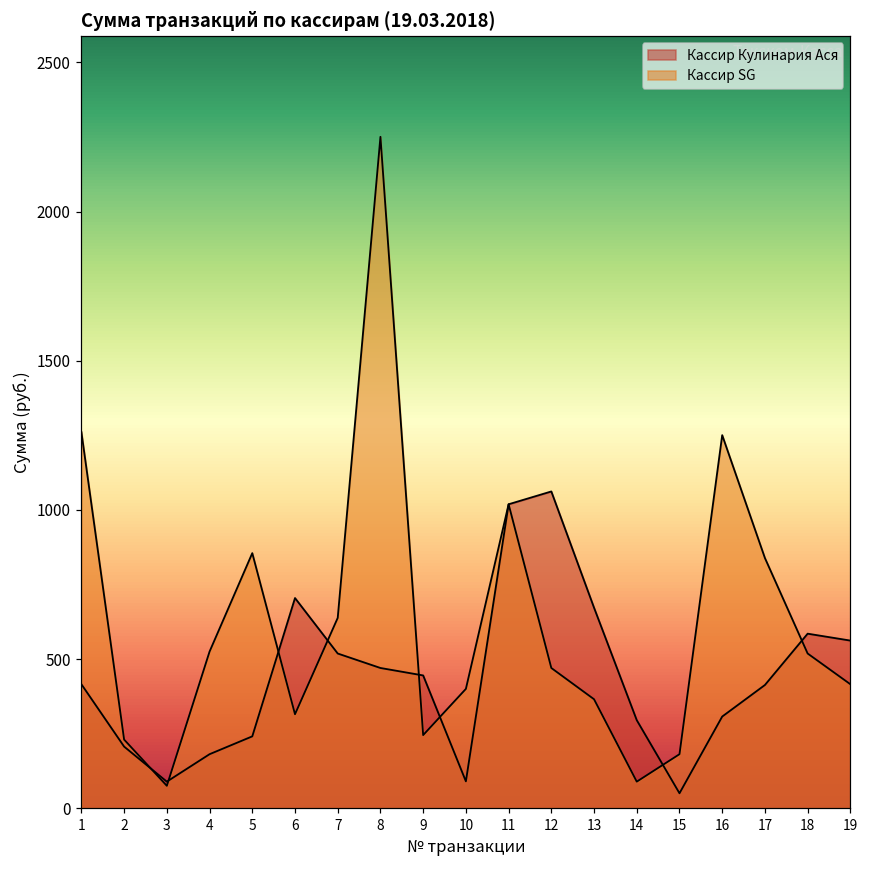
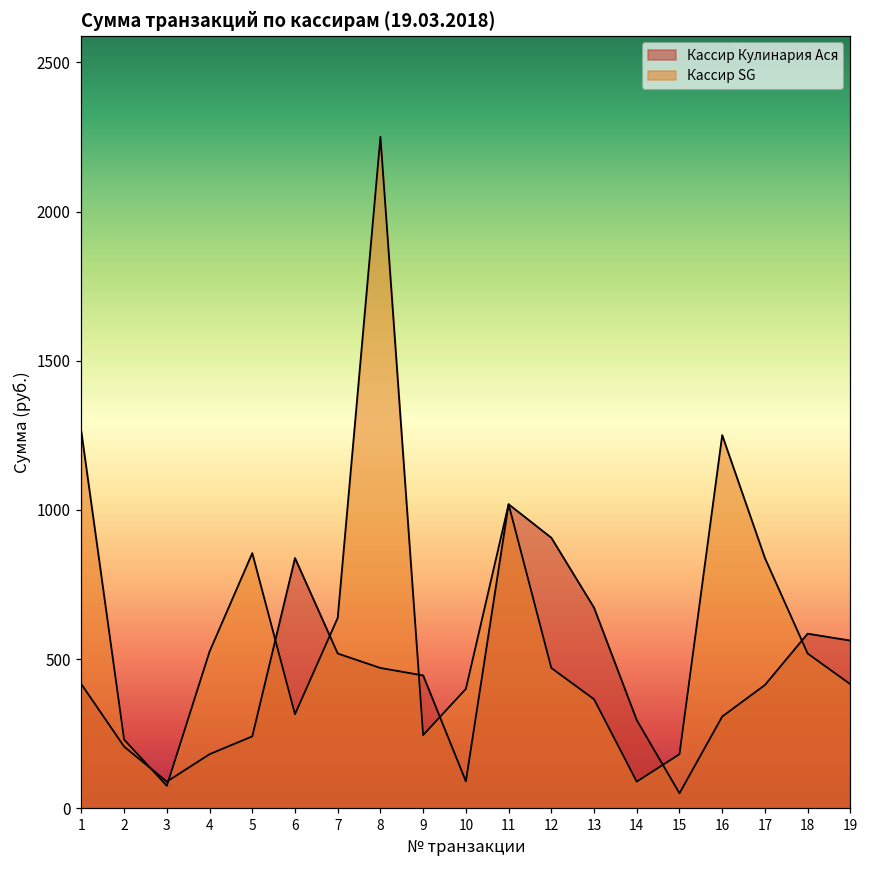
  {
    "Кассир Кулинария Ася": {
      "1": 420,
      "2": 210,
      "3": 90,
      "4": 180,
      "5": 240,
-     "6": 700,
+     "6": 840,
      "7": 520,
      "8": 470,
      "9": 450,
      "10": 90,
-     "12": 1060,
+     "12": 910,
      "13": 670,
      "14": 300,
      "15": 50,
      "16": 310,
      "17": 410,
      "18": 590,
      "19": 560
    },
    "Кассир SG": {
      "1": 1260,
      "2": 230,
      "3": 80,
      "4": 530,
      "5": 860,
      "6": 320,
      "7": 640,
      "8": 2250,
      "9": 250,
      "10": 400,
      "12": 470,
      "13": 370,
      "14": 90,
      "15": 180,
      "16": 1250,
      "17": 840,
      "18": 520,
      "19": 420
    }
  }
